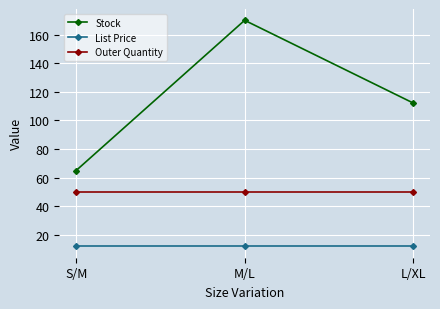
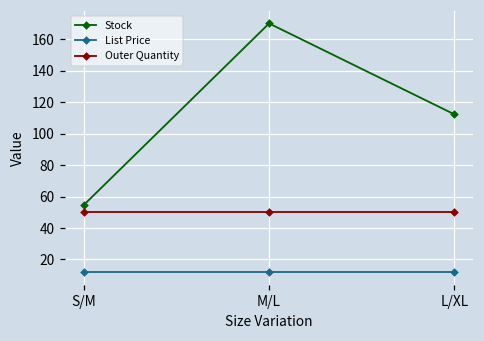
  {
    "Stock": {
-     "S/M": 65,
+     "S/M": 55,
      "M/L": 170,
      "L/XL": 112
    },
    "List Price": {
      "S/M": 12,
      "M/L": 12,
      "L/XL": 12
    },
    "Outer Quantity": {
      "S/M": 50,
      "M/L": 50,
      "L/XL": 50
    }
  }
